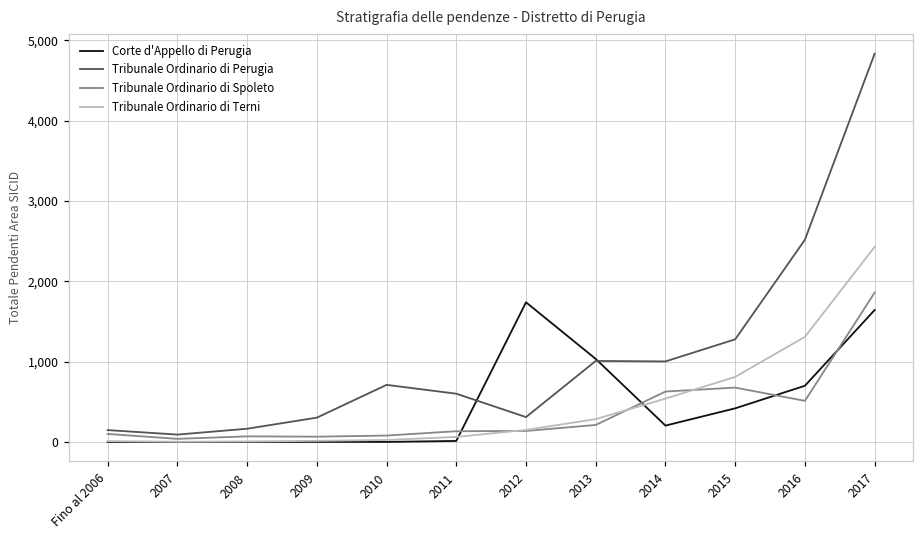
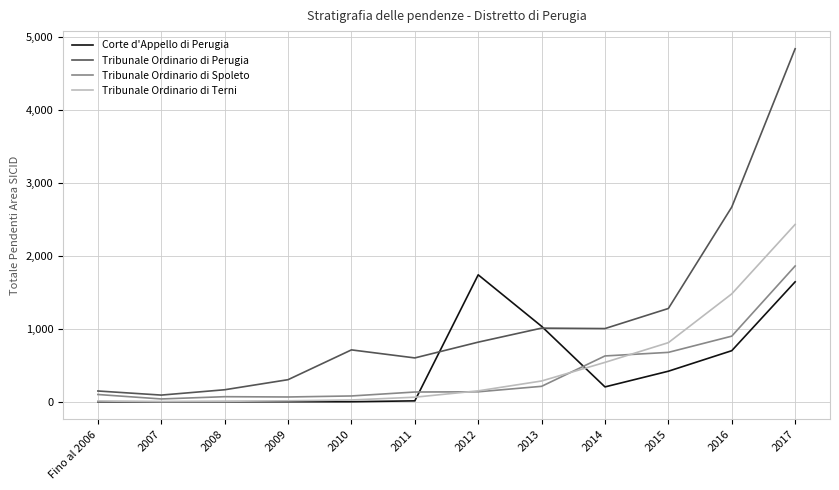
  {
    "Corte d'Appello di Perugia": {
      "2011": "0",
      "2012": "1,700",
      "2014": "200",
      "2015": "400",
      "2016": "700",
      "2017": "1,600"
    },
    "Tribunale Ordinario di Perugia": {
      "Fino al 2006": "100",
      "2007": "100",
      "2008": "200",
      "2009": "300",
      "2010": "700",
      "2011": "600",
-     "2012": "300",
+     "2012": "800",
      "2014": "1,000",
      "2015": "1,300",
-     "2016": "2,500",
+     "2016": "2,700",
      "2017": "4,800"
    },
    "Tribunale Ordinario di Spoleto": {
      "Fino al 2006": "100",
      "2007": "0",
      "2008": "100",
      "2009": "100",
      "2010": "100",
      "2011": "100",
      "2013": "200",
      "2014": "600",
      "2015": "700",
-     "2016": "500",
+     "2016": "900",
      "2017": "1,900"
    },
    "Tribunale Ordinario di Terni": {
      "2011": "100",
      "2013": "300",
      "2014": "500",
      "2015": "800",
-     "2016": "1,300",
+     "2016": "1,500",
      "2017": "2,400"
    }
  }
